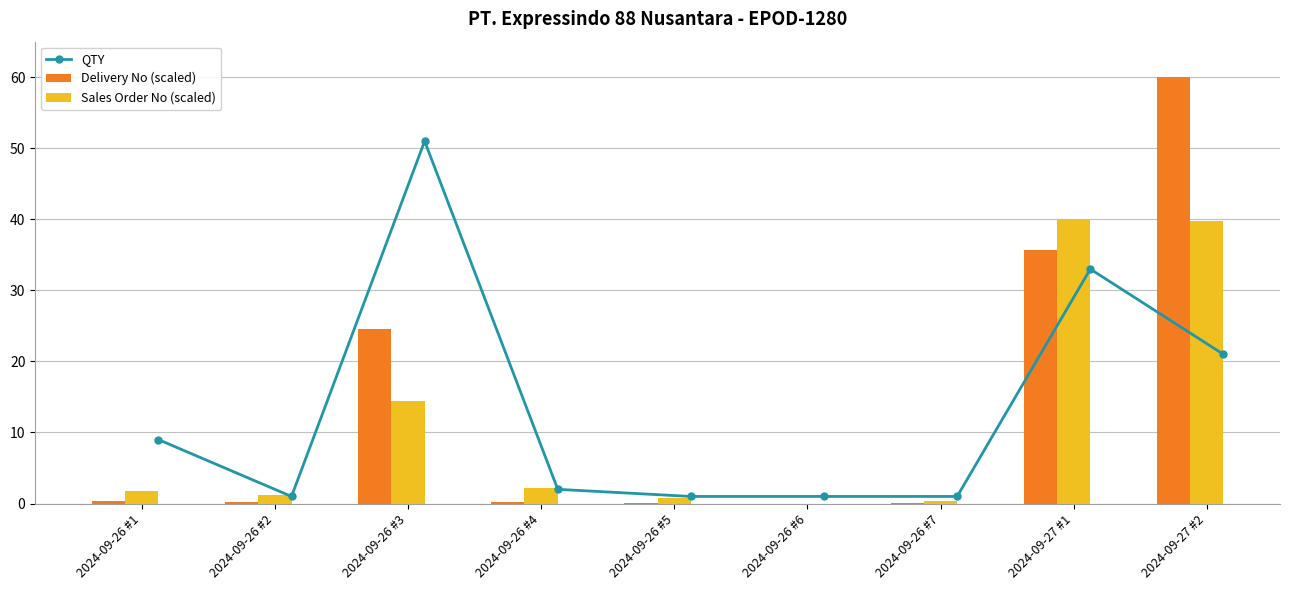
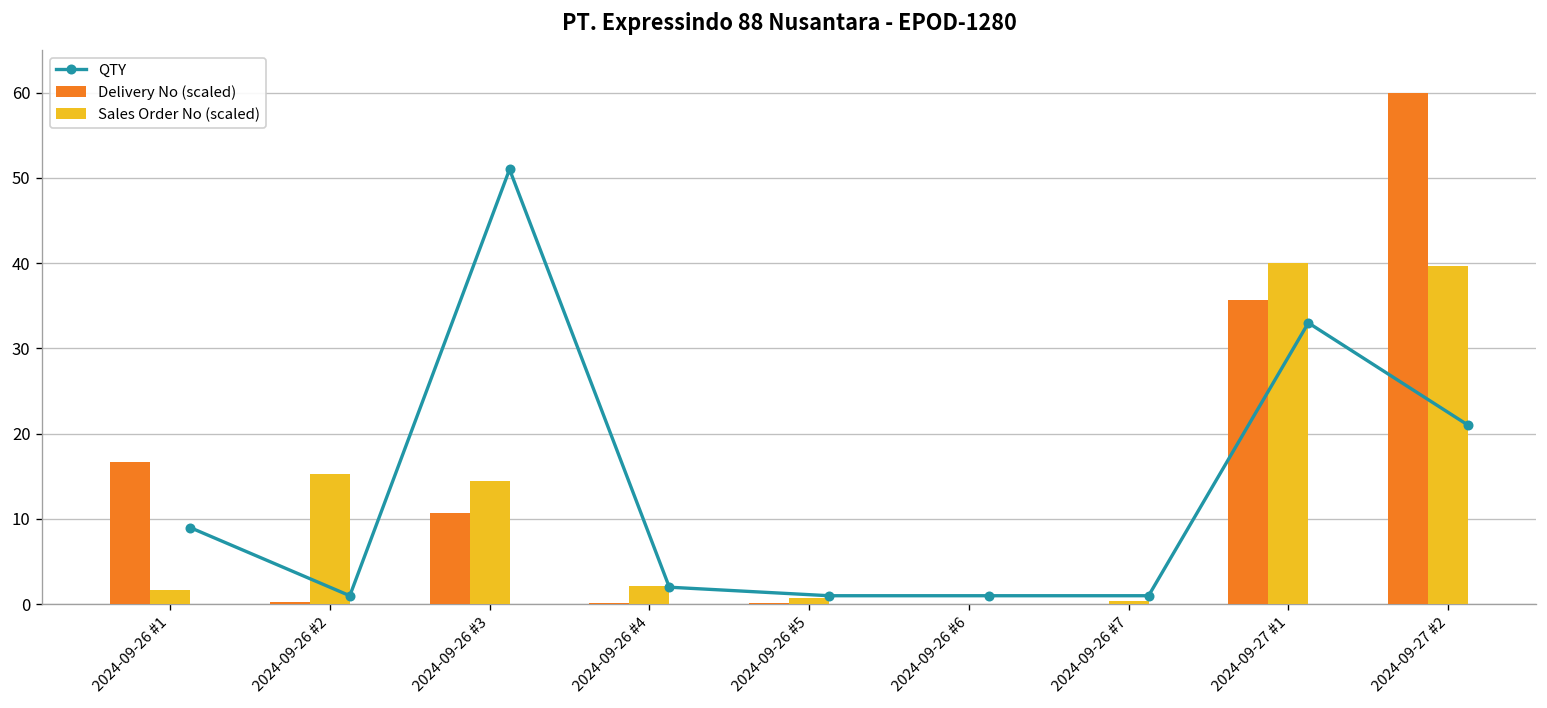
  {
    "Delivery No (scaled)": {
-     "2024-09-26 #1": 0,
-     "2024-09-26 #3": 25,
+     "2024-09-26 #1": 17,
+     "2024-09-26 #3": 11,
      "2024-09-26 #6": 0,
      "2024-09-27 #1": 36,
      "2024-09-27 #2": 60
    },
    "Sales Order No (scaled)": {
      "2024-09-26 #1": 2,
-     "2024-09-26 #2": 1,
+     "2024-09-26 #2": 15,
      "2024-09-26 #3": 14,
      "2024-09-26 #4": 2,
      "2024-09-26 #5": 1,
      "2024-09-26 #6": 0,
      "2024-09-27 #1": 40,
      "2024-09-27 #2": 40
    }
  }
